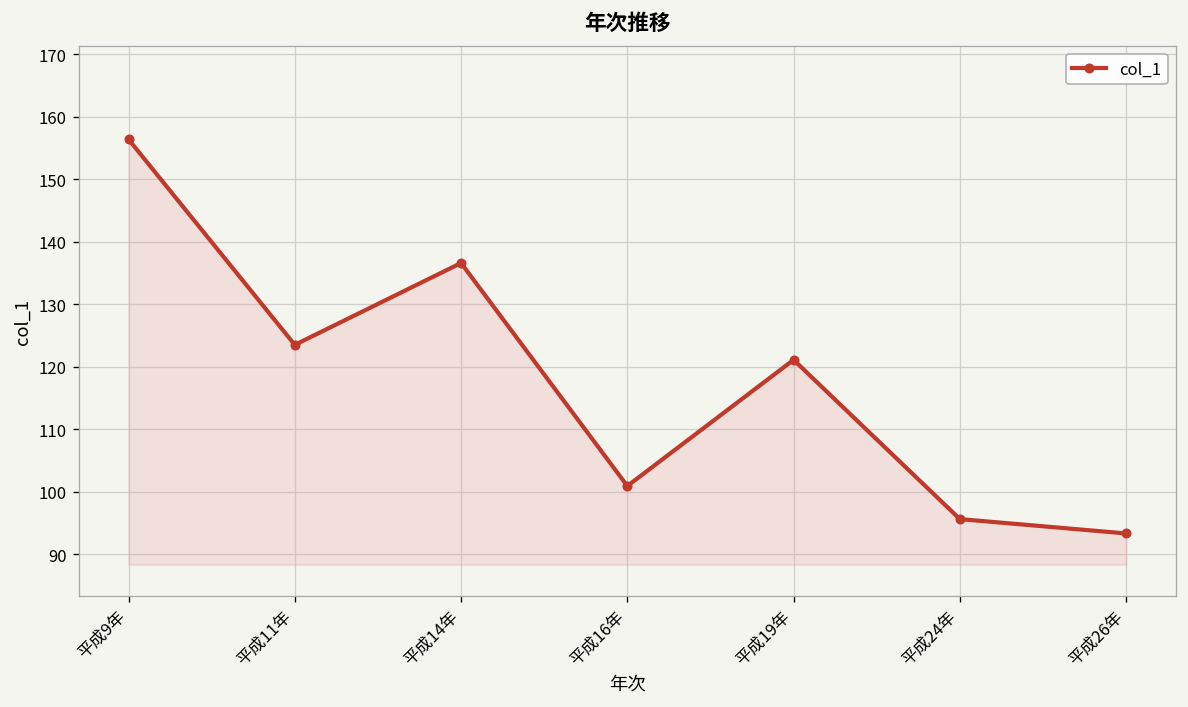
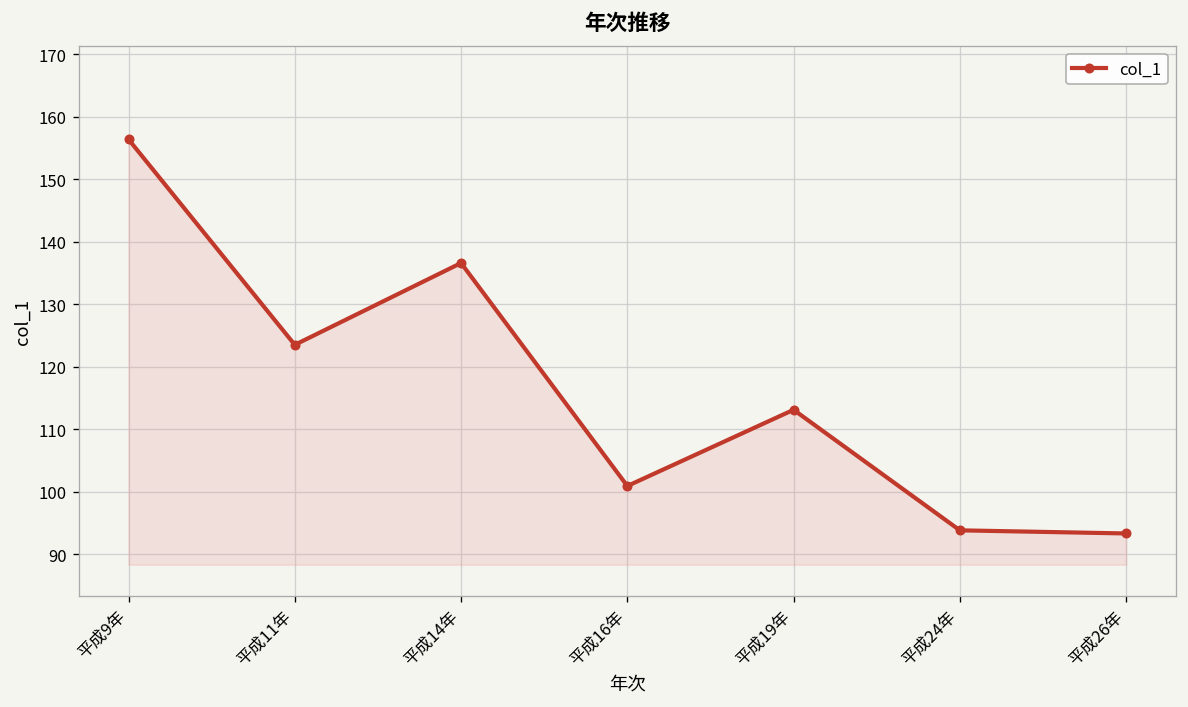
  {
    "平成9年": 156,
    "平成11年": 124,
    "平成14年": 137,
    "平成16年": 101,
-   "平成19年": 121,
-   "平成24年": 96,
+   "平成19年": 113,
+   "平成24年": 94,
    "平成26年": 93
  }
